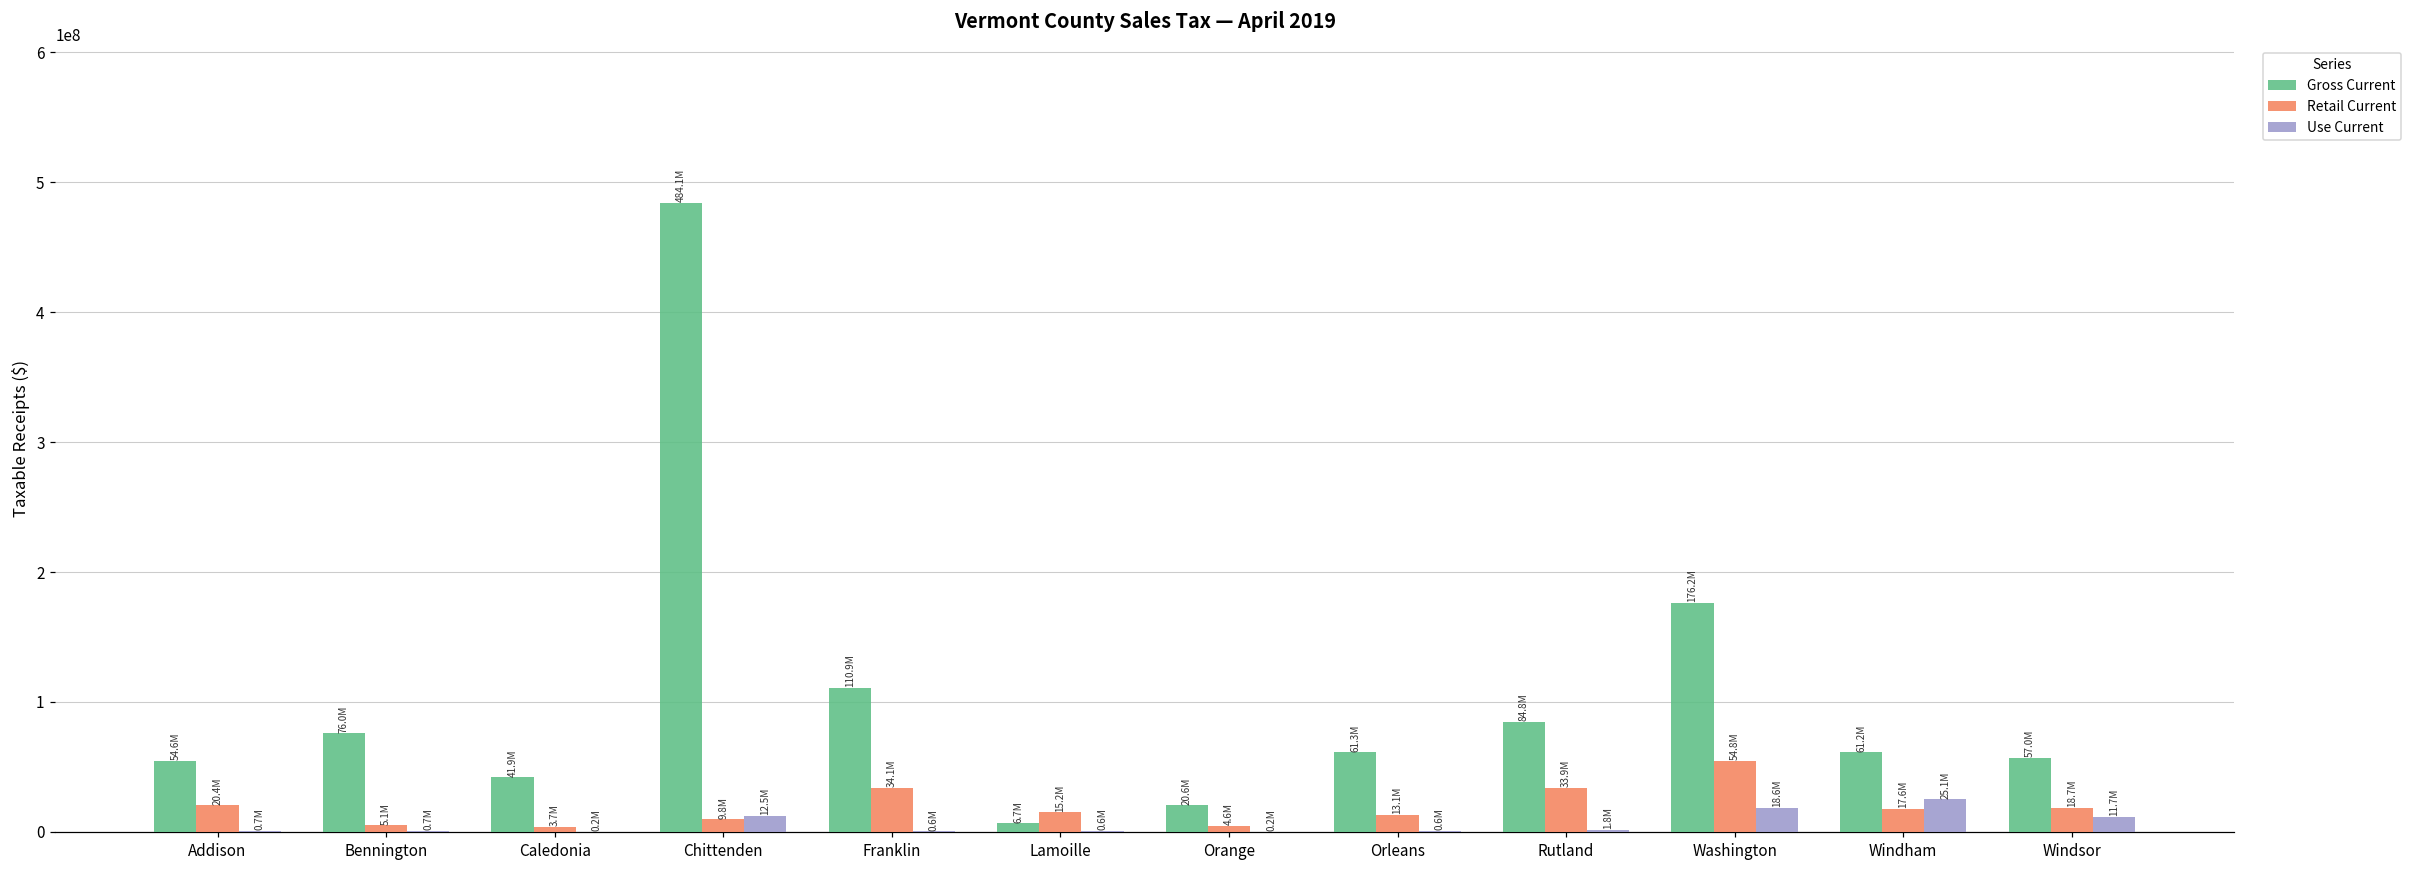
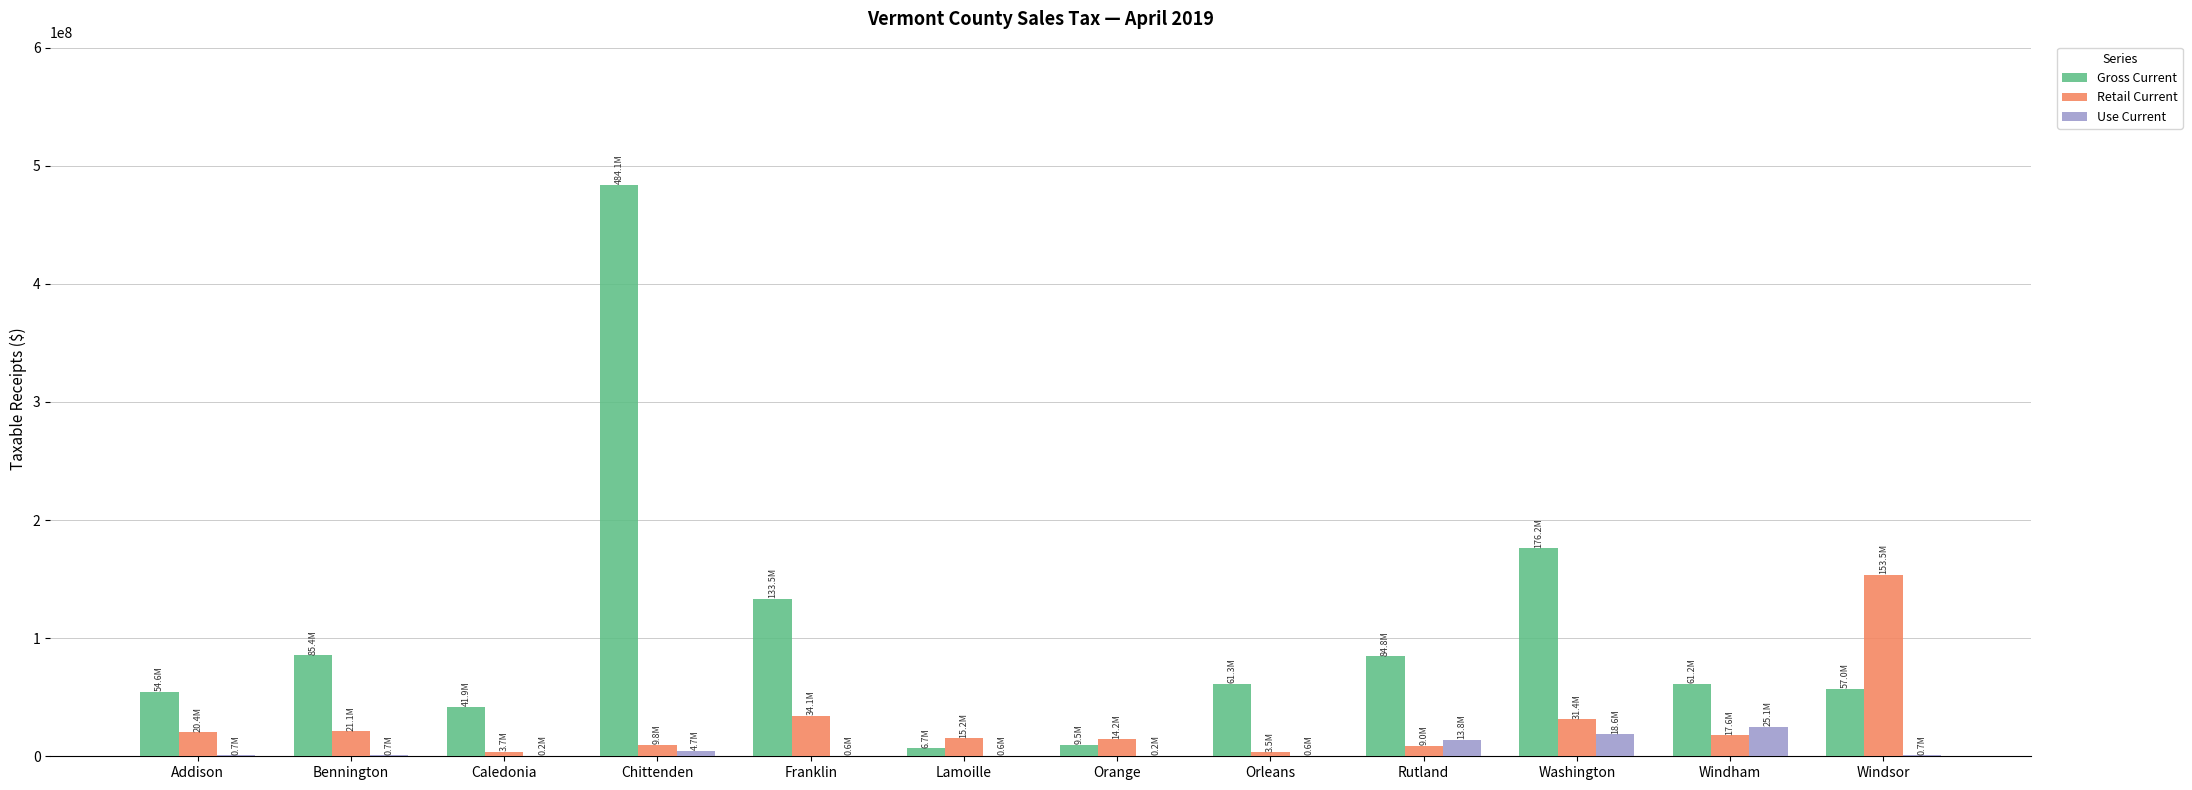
  {
    "Gross Current": {
      "Addison": "54.6M",
-     "Bennington": "76.0M",
+     "Bennington": "85.4M",
      "Caledonia": "41.9M",
      "Chittenden": "484.1M",
-     "Franklin": "110.9M",
+     "Franklin": "133.5M",
      "Lamoille": "6.7M",
-     "Orange": "20.6M",
+     "Orange": "9.5M",
      "Orleans": "61.3M",
      "Rutland": "84.8M",
      "Washington": "176.2M",
      "Windham": "61.2M",
      "Windsor": "57.0M"
    },
    "Retail Current": {
      "Addison": "20.4M",
-     "Bennington": "5.1M",
+     "Bennington": "21.1M",
      "Caledonia": "3.7M",
      "Chittenden": "9.8M",
      "Franklin": "34.1M",
      "Lamoille": "15.2M",
-     "Orange": "4.6M",
-     "Orleans": "13.1M",
-     "Rutland": "33.9M",
-     "Washington": "54.8M",
+     "Orange": "14.2M",
+     "Orleans": "3.5M",
+     "Rutland": "9.0M",
+     "Washington": "31.4M",
      "Windham": "17.6M",
-     "Windsor": "18.7M"
+     "Windsor": "153.5M"
    },
    "Use Current": {
      "Addison": "0.7M",
      "Bennington": "0.7M",
      "Caledonia": "0.2M",
-     "Chittenden": "12.5M",
+     "Chittenden": "4.7M",
      "Franklin": "0.6M",
      "Lamoille": "0.6M",
      "Orange": "0.2M",
      "Orleans": "0.6M",
-     "Rutland": "1.8M",
+     "Rutland": "13.8M",
      "Washington": "18.6M",
      "Windham": "25.1M",
-     "Windsor": "11.7M"
+     "Windsor": "0.7M"
    }
  }
